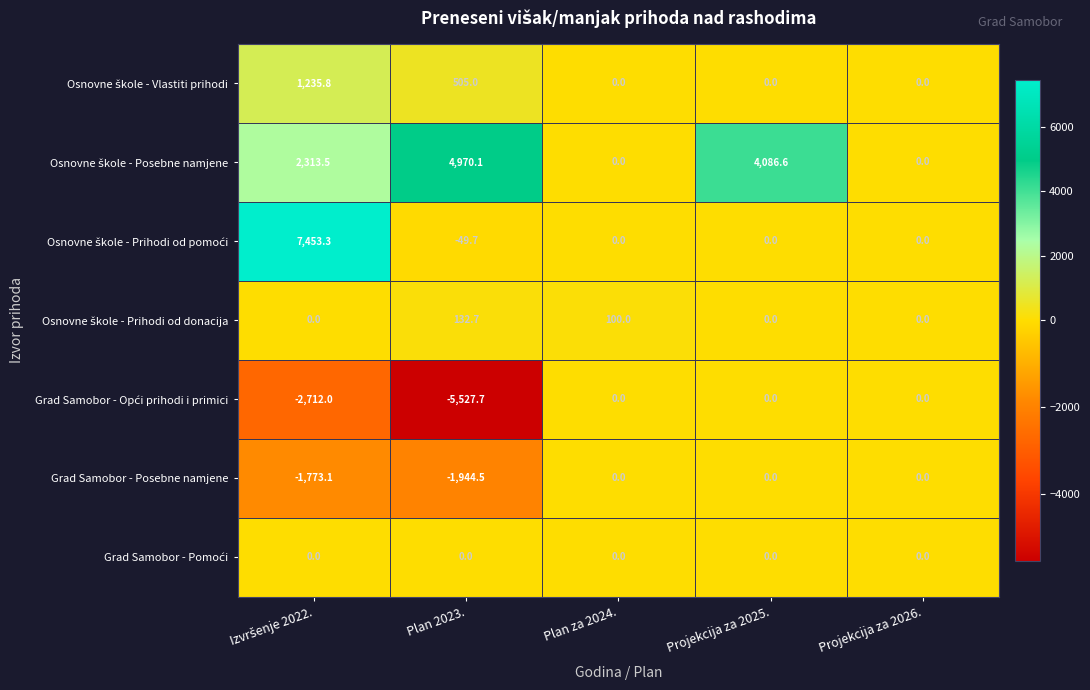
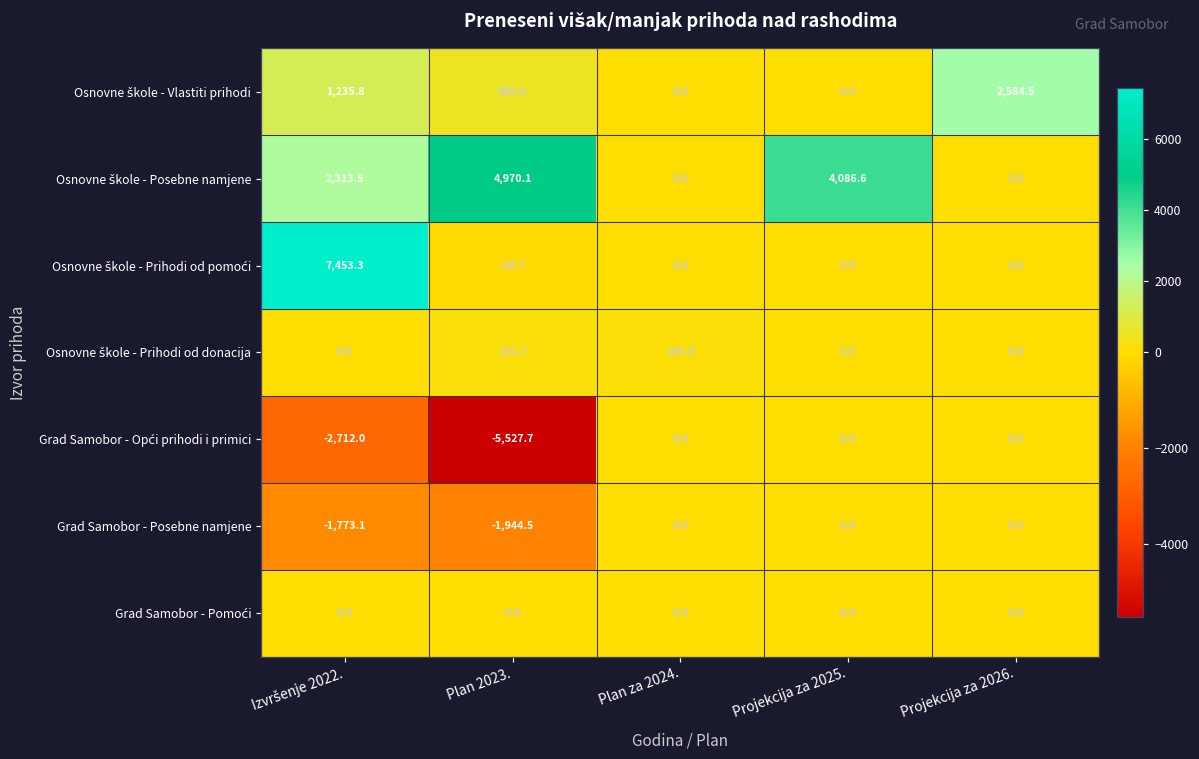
  {
    "Osnovne škole - Vlastiti prihodi": {
      "Izvršenje 2022.": "1,235.8",
      "Plan 2023.": "505.0",
      "Plan za 2024.": "0.0",
      "Projekcija za 2025.": "0.0",
-     "Projekcija za 2026.": "0.0"
+     "Projekcija za 2026.": "2,584.5"
    },
    "Osnovne škole - Posebne namjene": {
      "Izvršenje 2022.": "2,313.5",
      "Plan 2023.": "4,970.1",
      "Plan za 2024.": "0.0",
      "Projekcija za 2025.": "4,086.6",
      "Projekcija za 2026.": "0.0"
    },
    "Osnovne škole - Prihodi od pomoći": {
      "Izvršenje 2022.": "7,453.3",
      "Plan 2023.": "-49.7",
      "Plan za 2024.": "0.0",
      "Projekcija za 2025.": "0.0",
      "Projekcija za 2026.": "0.0"
    },
    "Osnovne škole - Prihodi od donacija": {
      "Izvršenje 2022.": "0.0",
      "Plan 2023.": "132.7",
      "Plan za 2024.": "100.0",
      "Projekcija za 2025.": "0.0",
      "Projekcija za 2026.": "0.0"
    },
    "Grad Samobor - Opći prihodi i primici": {
      "Izvršenje 2022.": "-2,712.0",
      "Plan 2023.": "-5,527.7",
      "Plan za 2024.": "0.0",
      "Projekcija za 2025.": "0.0",
      "Projekcija za 2026.": "0.0"
    },
    "Grad Samobor - Posebne namjene": {
      "Izvršenje 2022.": "-1,773.1",
      "Plan 2023.": "-1,944.5",
      "Plan za 2024.": "0.0",
      "Projekcija za 2025.": "0.0",
      "Projekcija za 2026.": "0.0"
    },
    "Grad Samobor - Pomoći": {
      "Izvršenje 2022.": "0.0",
      "Plan 2023.": "0.0",
      "Plan za 2024.": "0.0",
      "Projekcija za 2025.": "0.0",
      "Projekcija za 2026.": "0.0"
    }
  }
